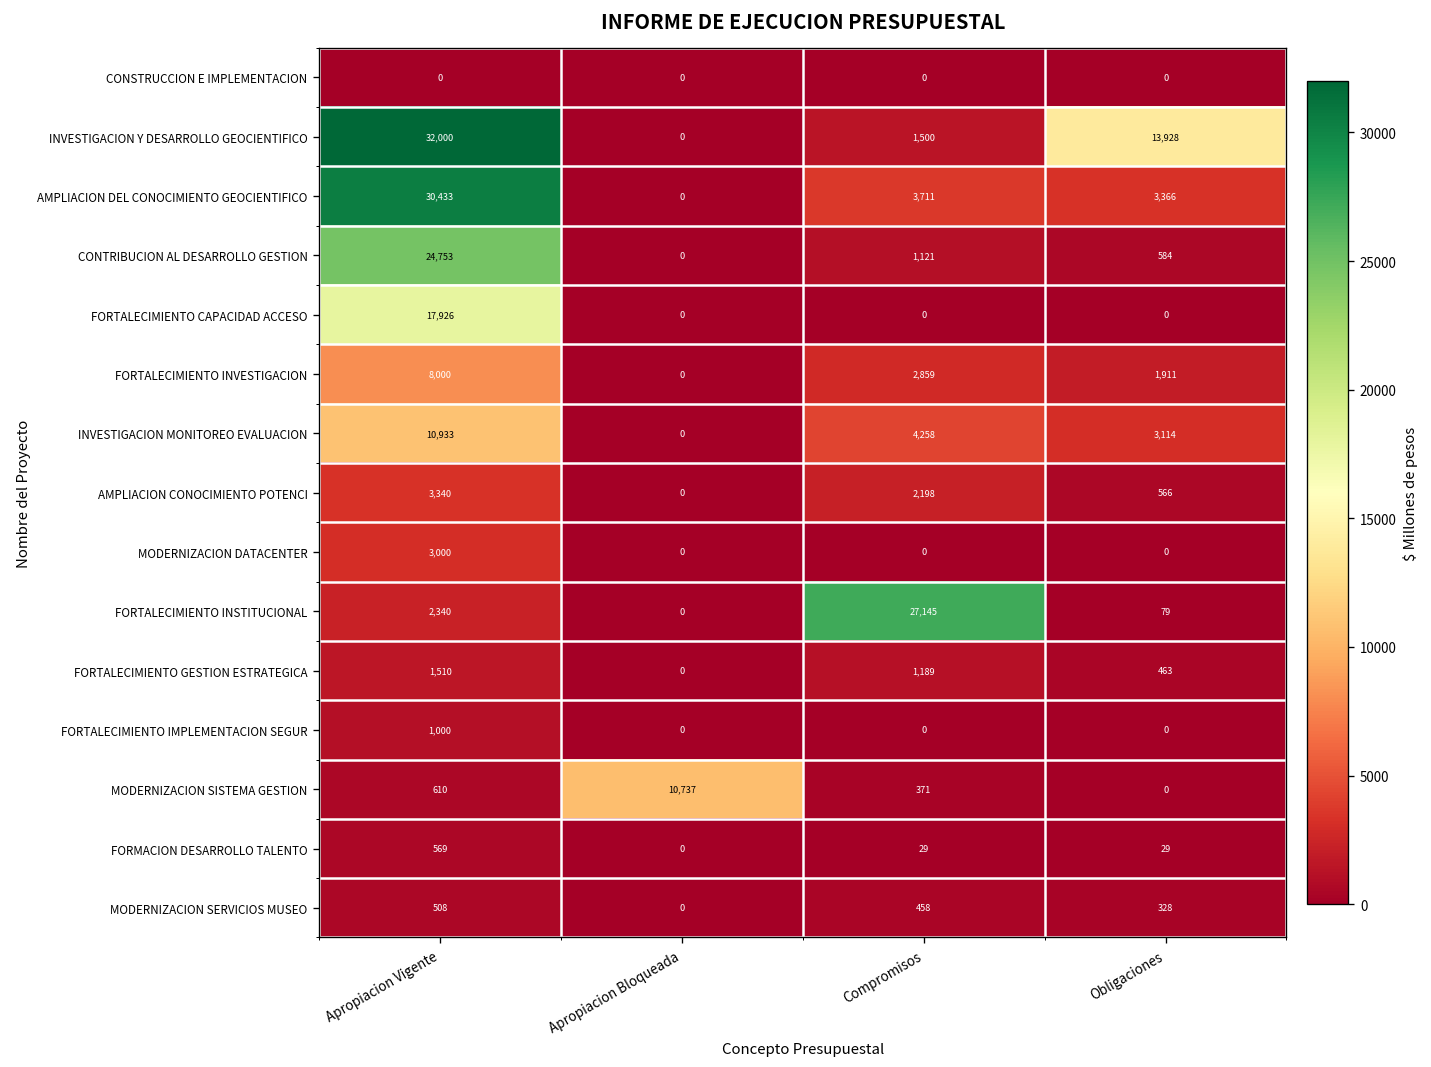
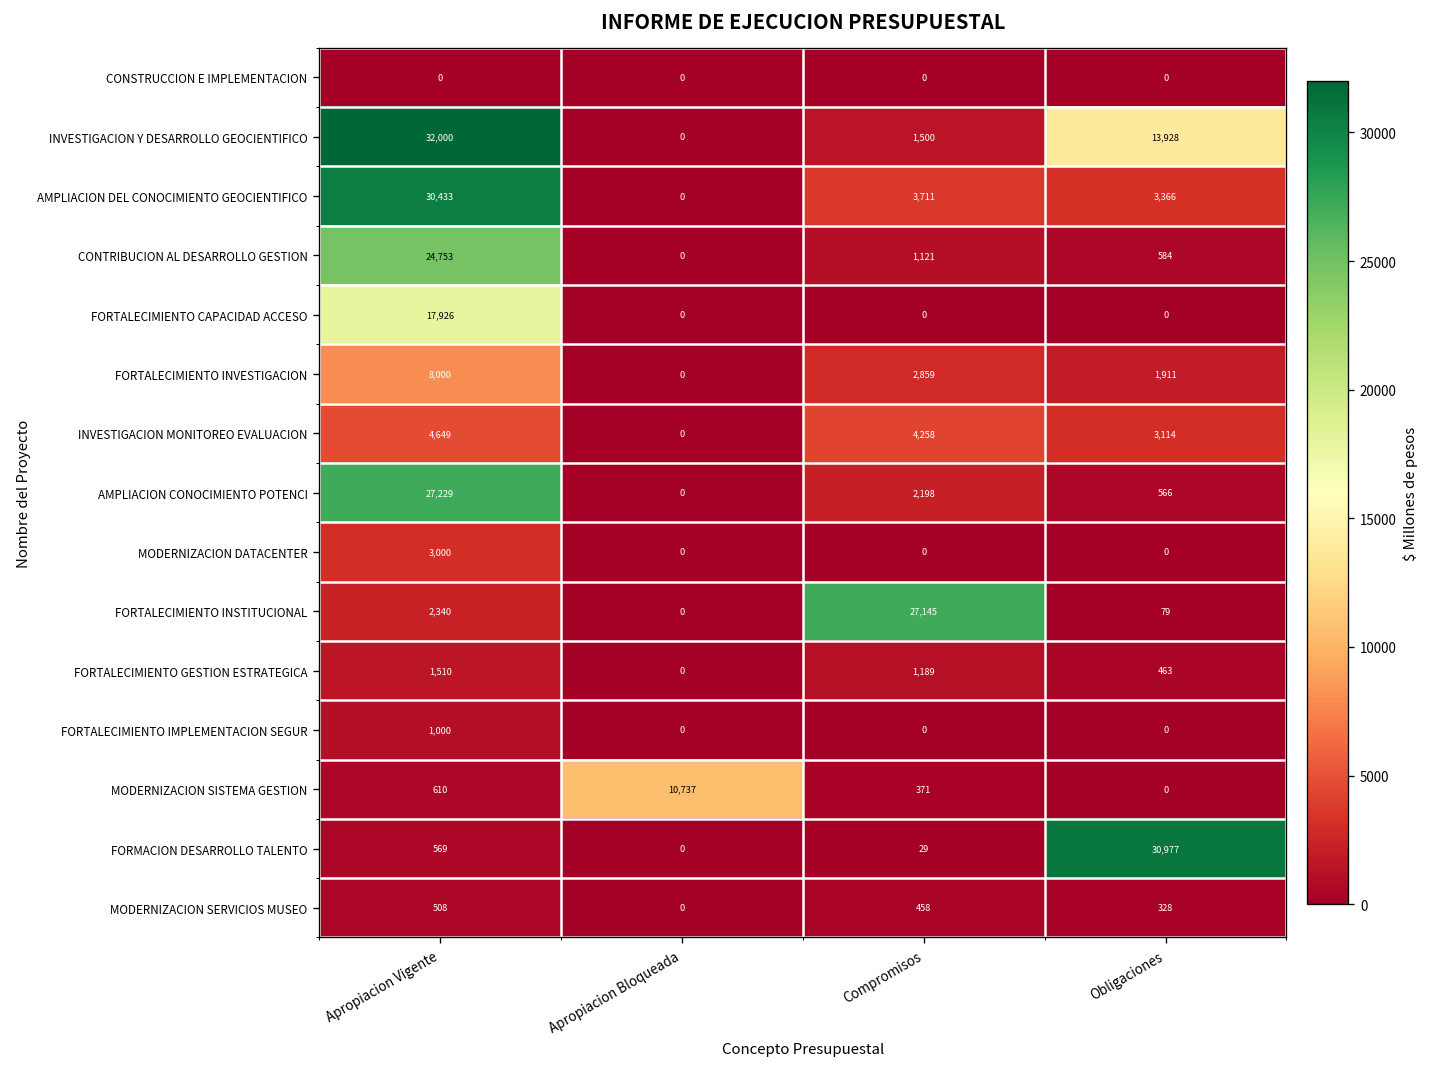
  {
    "CONSTRUCCION E IMPLEMENTACION": {
      "Apropiacion Vigente": "0",
      "Apropiacion Bloqueada": "0",
      "Compromisos": "0",
      "Obligaciones": "0"
    },
    "INVESTIGACION Y DESARROLLO GEOCIENTIFICO": {
      "Apropiacion Vigente": "32,000",
      "Apropiacion Bloqueada": "0",
      "Compromisos": "1,500",
      "Obligaciones": "13,928"
    },
    "AMPLIACION DEL CONOCIMIENTO GEOCIENTIFICO": {
      "Apropiacion Vigente": "30,433",
      "Apropiacion Bloqueada": "0",
      "Compromisos": "3,711",
      "Obligaciones": "3,366"
    },
    "CONTRIBUCION AL DESARROLLO GESTION": {
      "Apropiacion Vigente": "24,753",
      "Apropiacion Bloqueada": "0",
      "Compromisos": "1,121",
      "Obligaciones": "584"
    },
    "FORTALECIMIENTO CAPACIDAD ACCESO": {
      "Apropiacion Vigente": "17,926",
      "Apropiacion Bloqueada": "0",
      "Compromisos": "0",
      "Obligaciones": "0"
    },
    "FORTALECIMIENTO INVESTIGACION": {
      "Apropiacion Vigente": "8,000",
      "Apropiacion Bloqueada": "0",
      "Compromisos": "2,859",
      "Obligaciones": "1,911"
    },
    "INVESTIGACION MONITOREO EVALUACION": {
-     "Apropiacion Vigente": "10,933",
+     "Apropiacion Vigente": "4,649",
      "Apropiacion Bloqueada": "0",
      "Compromisos": "4,258",
      "Obligaciones": "3,114"
    },
    "AMPLIACION CONOCIMIENTO POTENCI": {
-     "Apropiacion Vigente": "3,340",
+     "Apropiacion Vigente": "27,229",
      "Apropiacion Bloqueada": "0",
      "Compromisos": "2,198",
      "Obligaciones": "566"
    },
    "MODERNIZACION DATACENTER": {
      "Apropiacion Vigente": "3,000",
      "Apropiacion Bloqueada": "0",
      "Compromisos": "0",
      "Obligaciones": "0"
    },
    "FORTALECIMIENTO INSTITUCIONAL": {
      "Apropiacion Vigente": "2,340",
      "Apropiacion Bloqueada": "0",
      "Compromisos": "27,145",
      "Obligaciones": "79"
    },
    "FORTALECIMIENTO GESTION ESTRATEGICA": {
      "Apropiacion Vigente": "1,510",
      "Apropiacion Bloqueada": "0",
      "Compromisos": "1,189",
      "Obligaciones": "463"
    },
    "FORTALECIMIENTO IMPLEMENTACION SEGUR": {
      "Apropiacion Vigente": "1,000",
      "Apropiacion Bloqueada": "0",
      "Compromisos": "0",
      "Obligaciones": "0"
    },
    "MODERNIZACION SISTEMA GESTION": {
      "Apropiacion Vigente": "610",
      "Apropiacion Bloqueada": "10,737",
      "Compromisos": "371",
      "Obligaciones": "0"
    },
    "FORMACION DESARROLLO TALENTO": {
      "Apropiacion Vigente": "569",
      "Apropiacion Bloqueada": "0",
      "Compromisos": "29",
-     "Obligaciones": "29"
+     "Obligaciones": "30,977"
    },
    "MODERNIZACION SERVICIOS MUSEO": {
      "Apropiacion Vigente": "508",
      "Apropiacion Bloqueada": "0",
      "Compromisos": "458",
      "Obligaciones": "328"
    }
  }
